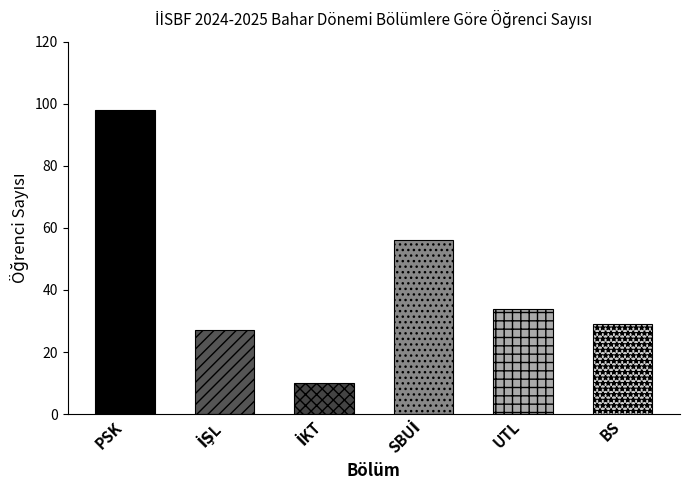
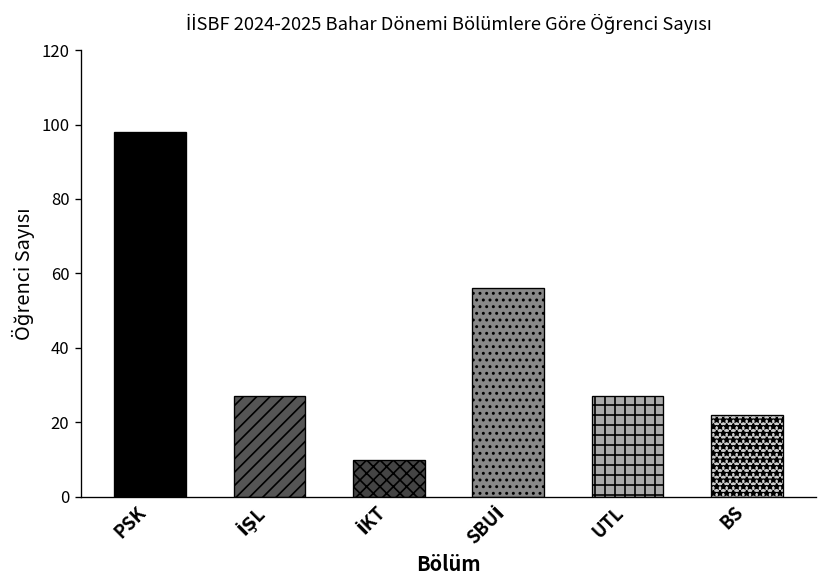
  {
    "PSK": 98,
    "İŞL": 27,
    "İKT": 10,
    "SBUİ": 56,
-   "UTL": 34,
-   "BS": 29
+   "UTL": 27,
+   "BS": 22
  }
